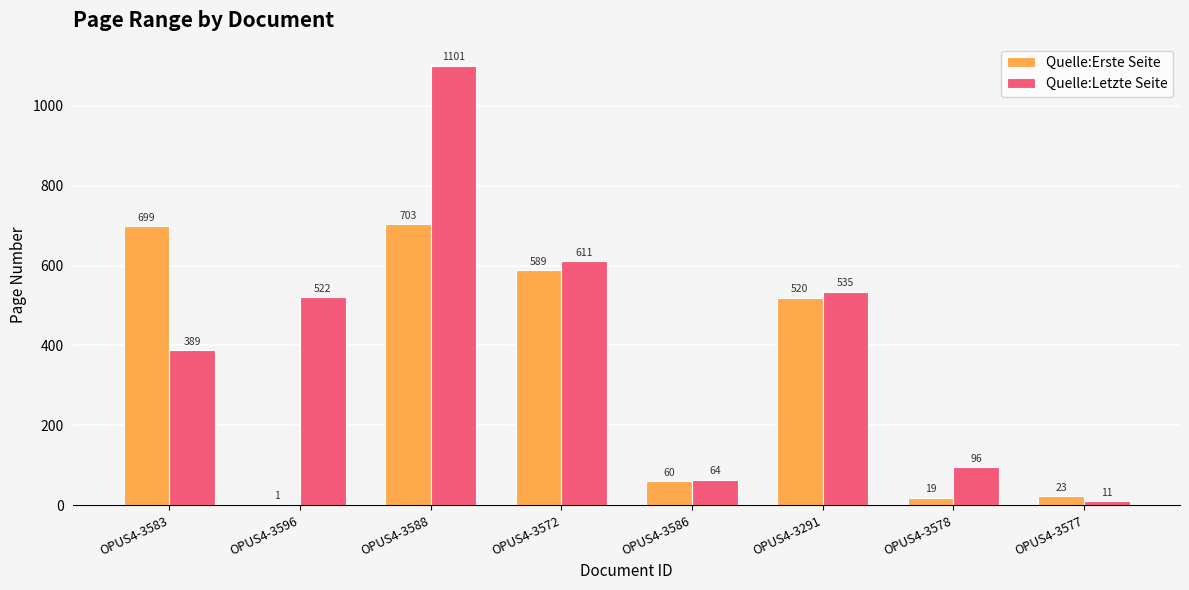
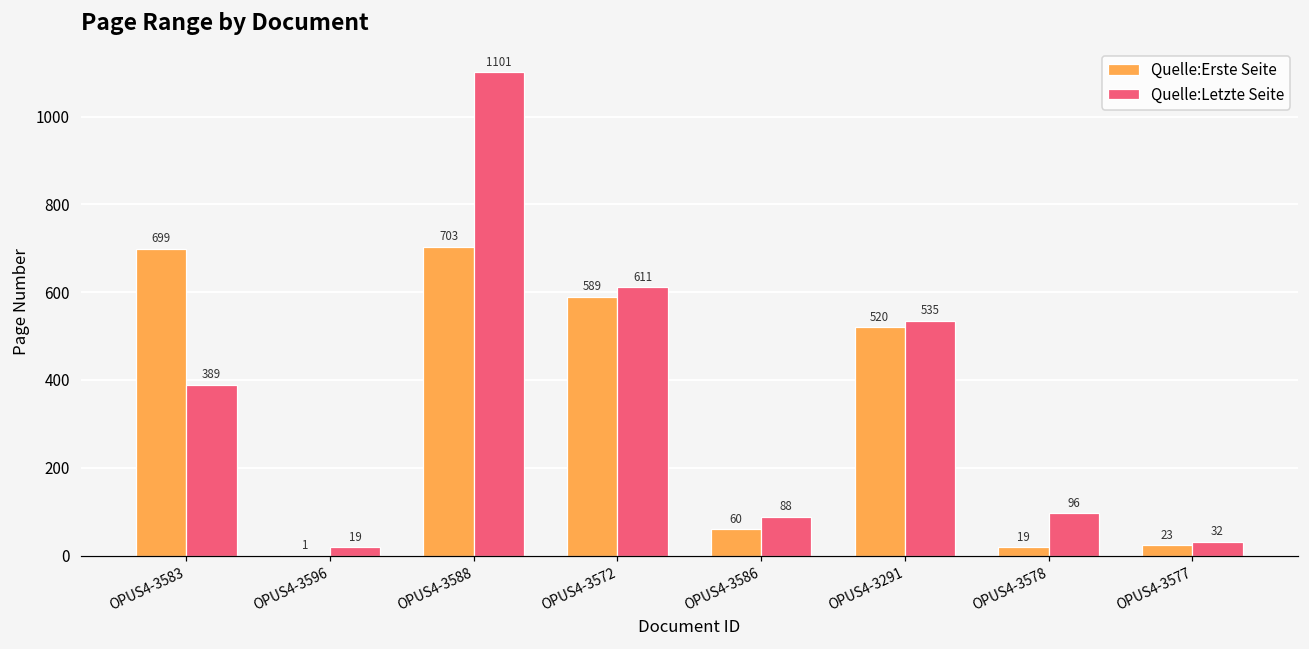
  {
    "Quelle:Erste Seite": {
      "OPUS4-3583": 699,
      "OPUS4-3596": 1,
      "OPUS4-3588": 703,
      "OPUS4-3572": 589,
      "OPUS4-3586": 60,
      "OPUS4-3291": 520,
      "OPUS4-3578": 19,
      "OPUS4-3577": 23
    },
    "Quelle:Letzte Seite": {
      "OPUS4-3583": 389,
-     "OPUS4-3596": 522,
+     "OPUS4-3596": 19,
      "OPUS4-3588": 1101,
      "OPUS4-3572": 611,
-     "OPUS4-3586": 64,
+     "OPUS4-3586": 88,
      "OPUS4-3291": 535,
      "OPUS4-3578": 96,
-     "OPUS4-3577": 11
+     "OPUS4-3577": 32
    }
  }
